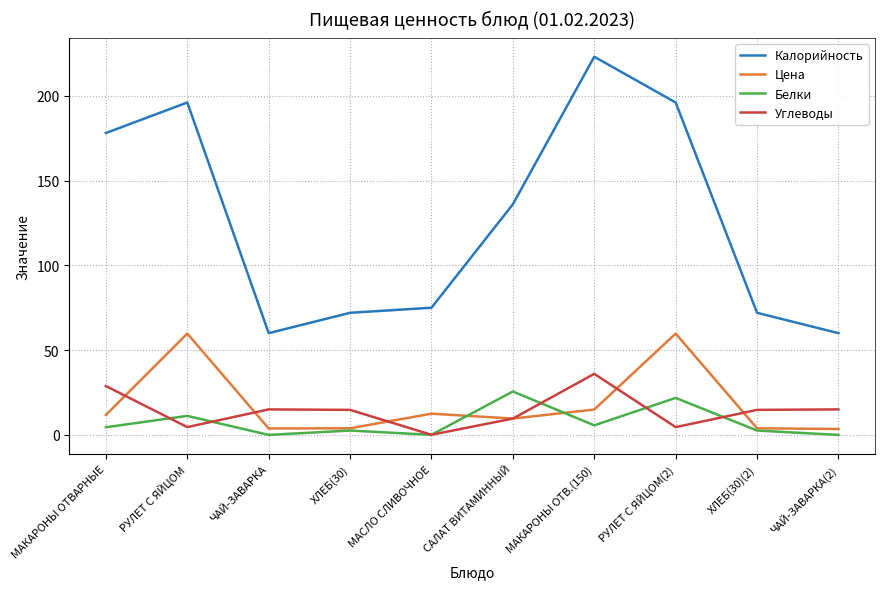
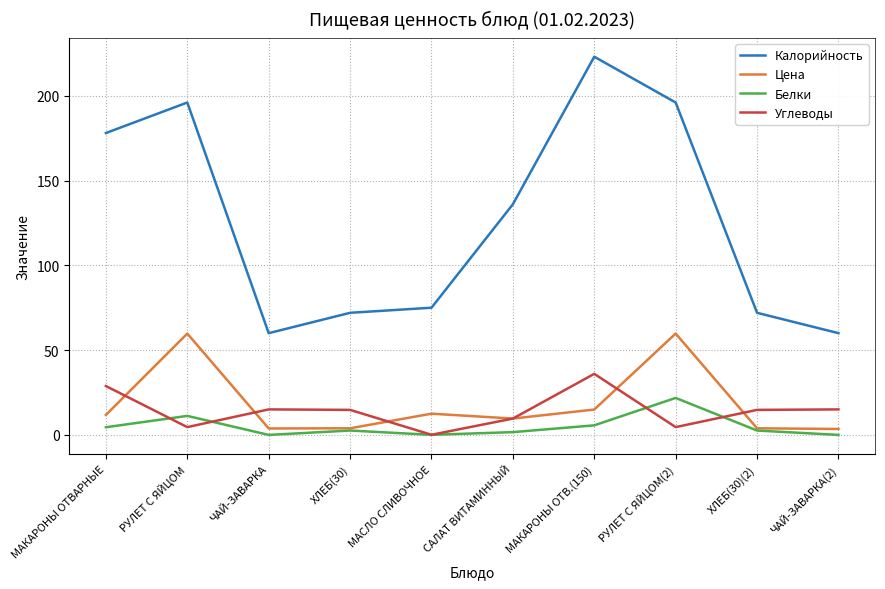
  {
    "Калорийность": {
      "МАКАРОНЫ ОТВАРНЫЕ": 178,
      "РУЛЕТ С ЯЙЦОМ": 196,
      "ЧАЙ-ЗАВАРКА": 60,
      "ХЛЕБ(30)": 72,
      "МАСЛО СЛИВОЧНОЕ": 75,
      "САЛАТ ВИТАМИННЫЙ": 136,
      "МАКАРОНЫ ОТВ.(150)": 223,
      "РУЛЕТ С ЯЙЦОМ(2)": 196,
      "ХЛЕБ(30)(2)": 72,
      "ЧАЙ-ЗАВАРКА(2)": 60
    },
    "Цена": {
      "МАКАРОНЫ ОТВАРНЫЕ": 12,
      "РУЛЕТ С ЯЙЦОМ": 60,
      "ЧАЙ-ЗАВАРКА": 4,
      "МАСЛО СЛИВОЧНОЕ": 13,
      "МАКАРОНЫ ОТВ.(150)": 15,
      "РУЛЕТ С ЯЙЦОМ(2)": 60,
      "ЧАЙ-ЗАВАРКА(2)": 4
    },
    "Белки": {
      "МАКАРОНЫ ОТВАРНЫЕ": 5,
      "РУЛЕТ С ЯЙЦОМ": 11,
      "ЧАЙ-ЗАВАРКА": 0,
-     "САЛАТ ВИТАМИННЫЙ": 26,
+     "САЛАТ ВИТАМИННЫЙ": 2,
      "МАКАРОНЫ ОТВ.(150)": 6,
      "РУЛЕТ С ЯЙЦОМ(2)": 22,
      "ЧАЙ-ЗАВАРКА(2)": 0
    },
    "Углеводы": {
      "МАКАРОНЫ ОТВАРНЫЕ": 29,
      "РУЛЕТ С ЯЙЦОМ": 5,
      "ЧАЙ-ЗАВАРКА": 15,
      "ХЛЕБ(30)": 15,
      "МАКАРОНЫ ОТВ.(150)": 36,
      "РУЛЕТ С ЯЙЦОМ(2)": 5,
      "ХЛЕБ(30)(2)": 15,
      "ЧАЙ-ЗАВАРКА(2)": 15
    }
  }
